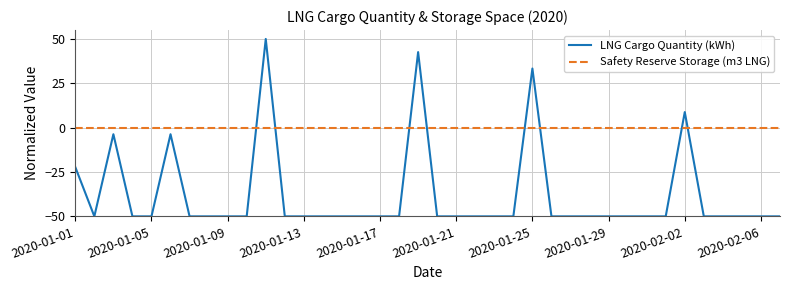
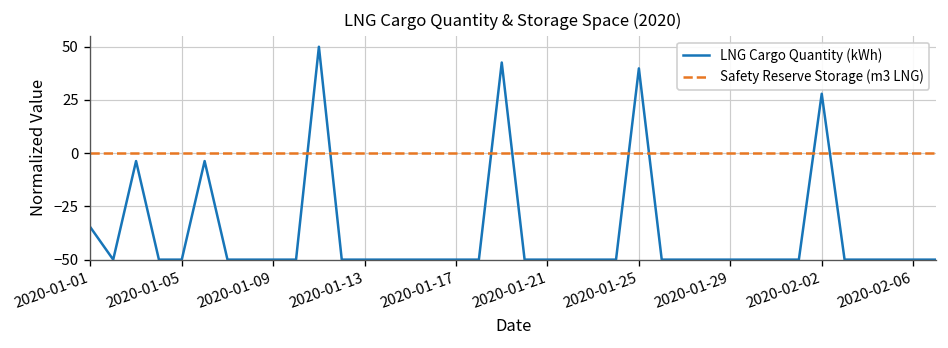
  {
    "LNG Cargo Quantity (kWh)": {
-     "2020-01-01": -22,
+     "2020-01-01": -35,
      "2020-01-05": -50,
      "2020-01-09": -50,
      "2020-01-13": -50,
      "2020-01-17": -50,
      "2020-01-21": -50,
-     "2020-01-25": 33,
+     "2020-01-25": 40,
      "2020-01-29": -50,
-     "2020-02-02": 9,
+     "2020-02-02": 28,
      "2020-02-06": -50
    },
    "Safety Reserve Storage (m3 LNG)": {
      "2020-01-01": 0,
      "2020-01-05": 0,
      "2020-01-09": 0,
      "2020-01-13": 0,
      "2020-01-17": 0,
      "2020-01-21": 0,
      "2020-01-25": 0,
      "2020-01-29": 0,
      "2020-02-02": 0,
      "2020-02-06": 0
    }
  }
